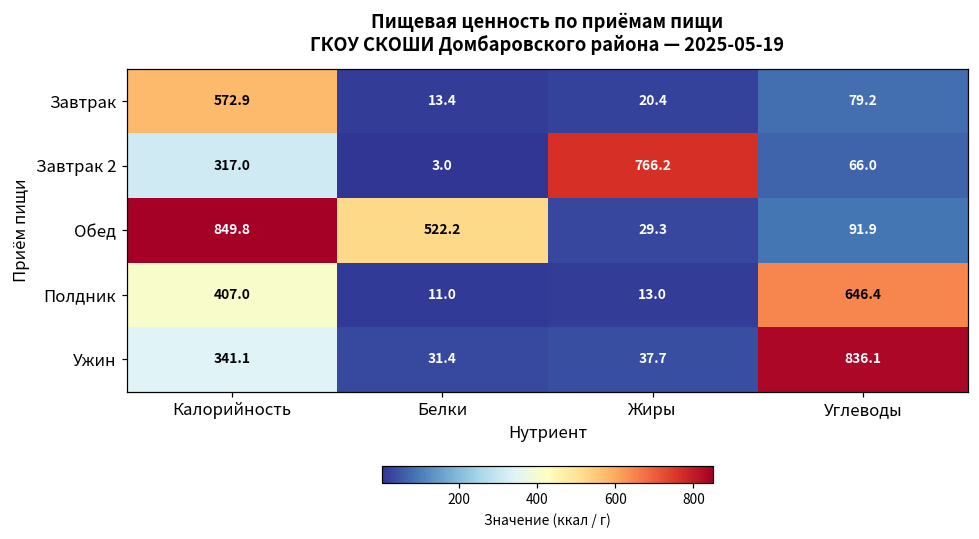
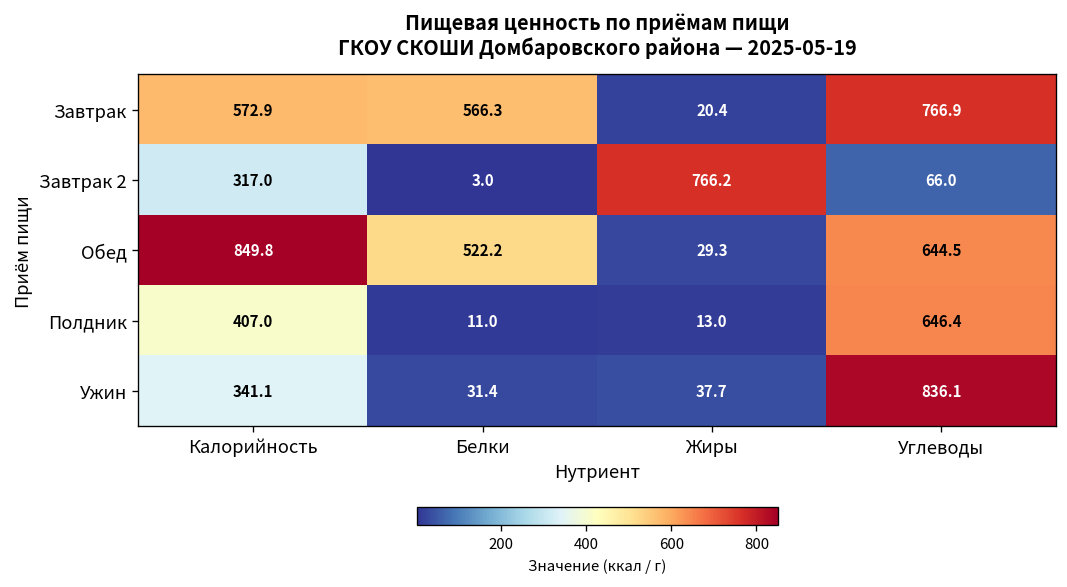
  {
    "Завтрак": {
      "Калорийность": 572.9,
-     "Белки": 13.4,
+     "Белки": 566.3,
      "Жиры": 20.4,
-     "Углеводы": 79.2
+     "Углеводы": 766.9
    },
    "Завтрак 2": {
      "Калорийность": 317.0,
      "Белки": 3.0,
      "Жиры": 766.2,
      "Углеводы": 66.0
    },
    "Обед": {
      "Калорийность": 849.8,
      "Белки": 522.2,
      "Жиры": 29.3,
-     "Углеводы": 91.9
+     "Углеводы": 644.5
    },
    "Полдник": {
      "Калорийность": 407.0,
      "Белки": 11.0,
      "Жиры": 13.0,
      "Углеводы": 646.4
    },
    "Ужин": {
      "Калорийность": 341.1,
      "Белки": 31.4,
      "Жиры": 37.7,
      "Углеводы": 836.1
    }
  }
